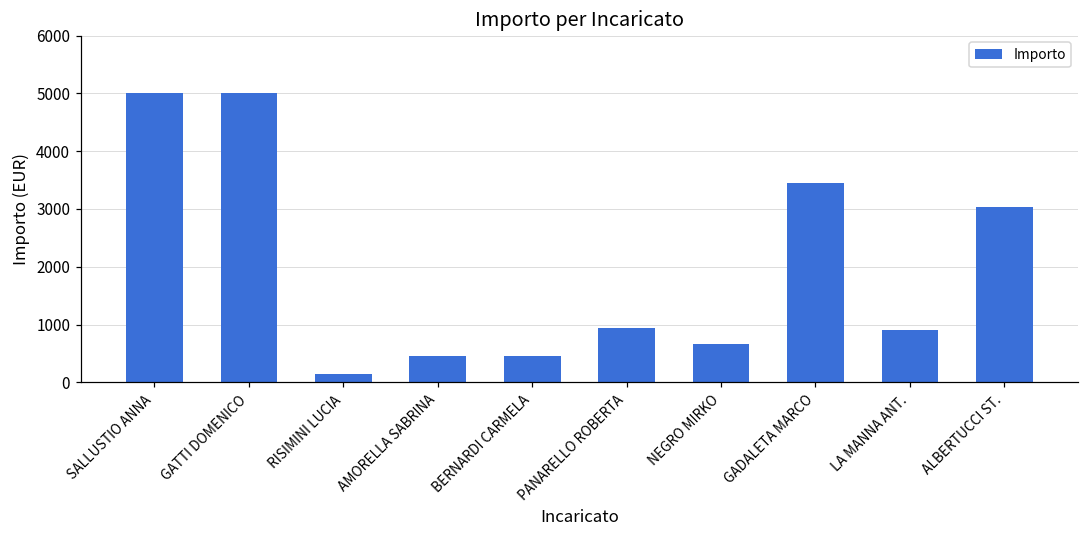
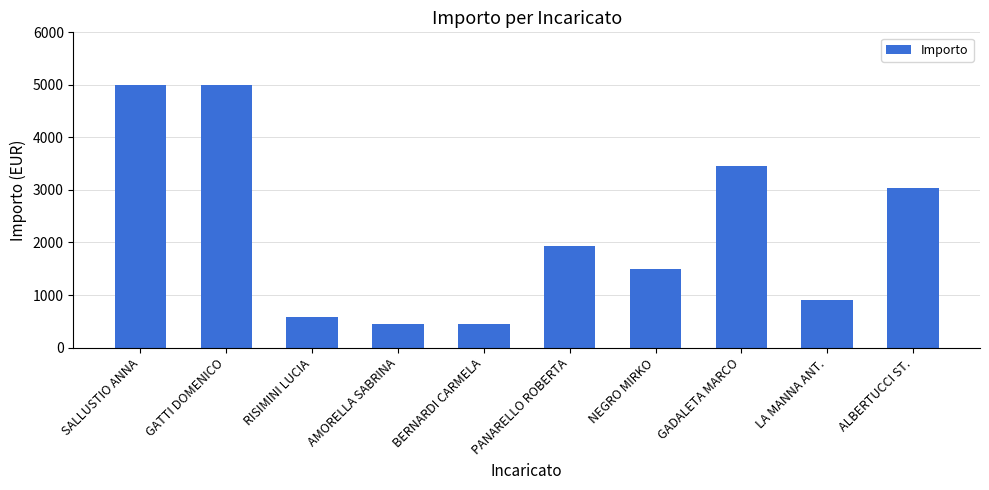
  {
    "SALLUSTIO ANNA": 5000,
    "GATTI DOMENICO": 5000,
-   "RISIMINI LUCIA": 200,
+   "RISIMINI LUCIA": 600,
    "AMORELLA SABRINA": 500,
    "BERNARDI CARMELA": 500,
-   "PANARELLO ROBERTA": 900,
-   "NEGRO MIRKO": 700,
+   "PANARELLO ROBERTA": 1900,
+   "NEGRO MIRKO": 1500,
    "GADALETA MARCO": 3500,
    "LA MANNA ANT.": 900,
    "ALBERTUCCI ST.": 3000
  }
